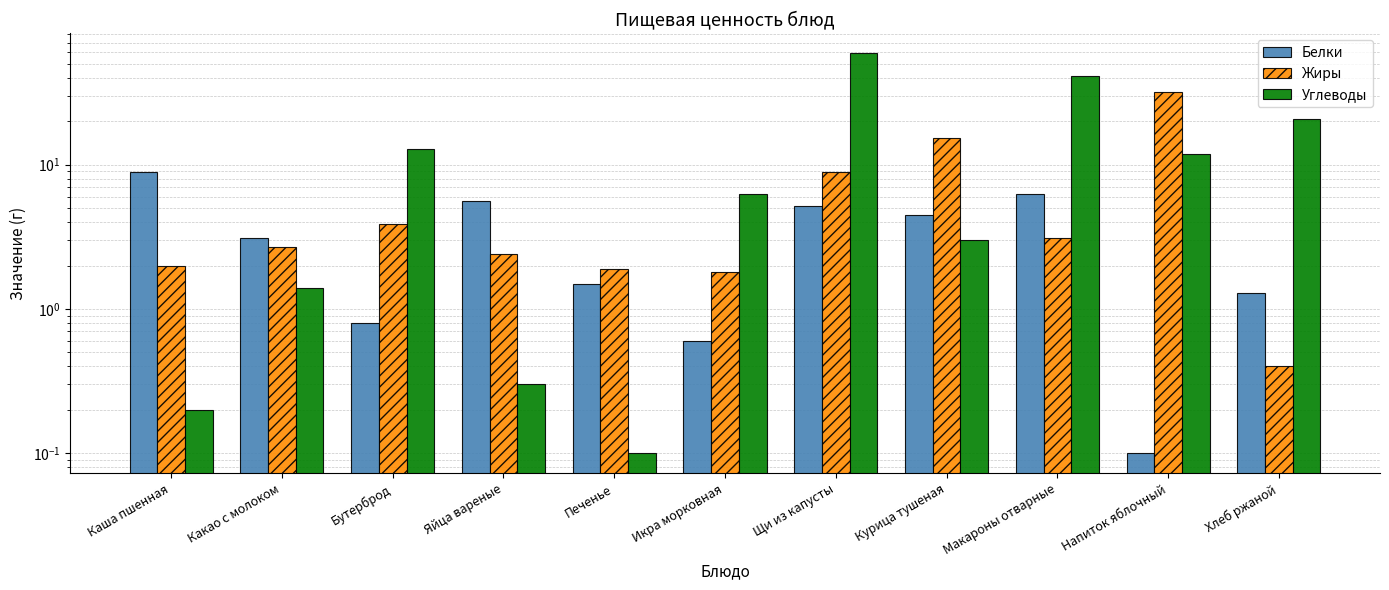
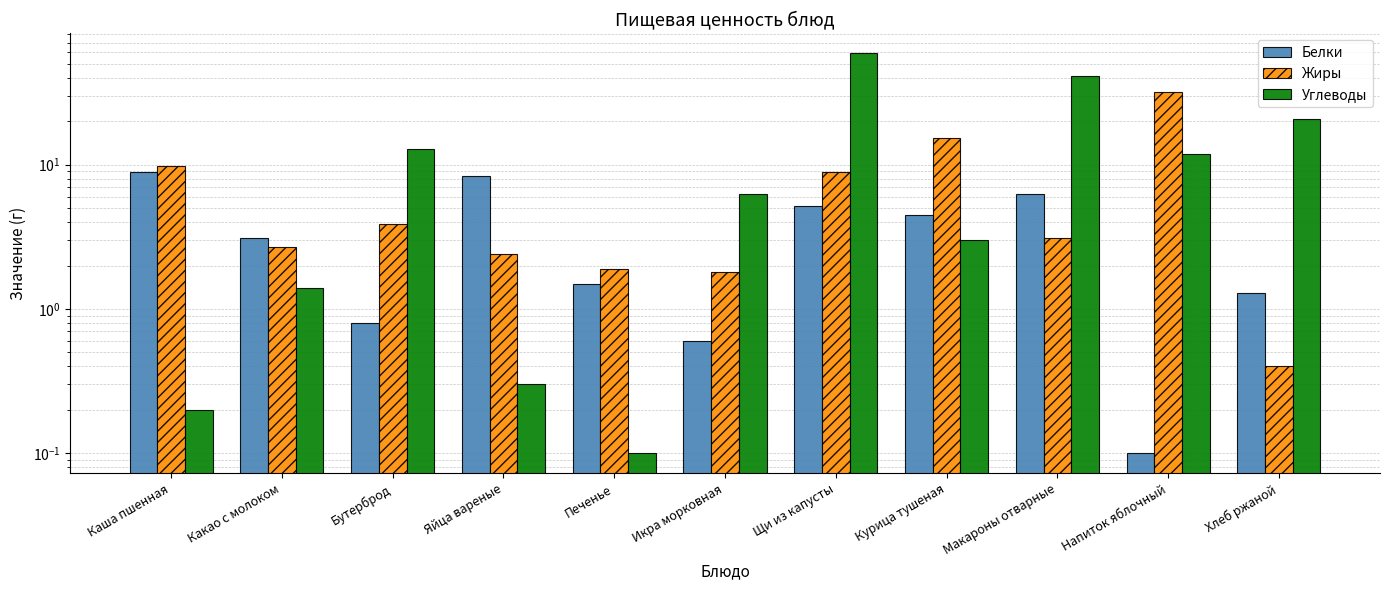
  {
    "Белки": {
      "Каша пшенная": 9,
      "Какао с молоком": 3.1,
      "Бутерброд": 0.8,
-     "Яйца вареные": 5.6,
+     "Яйца вареные": 8,
      "Печенье": 1.5,
      "Икра морковная": 0.6,
      "Щи из капусты": 5.2,
      "Курица тушеная": 4.5,
      "Макароны отварные": 6,
      "Напиток яблочный": 0.1,
      "Хлеб ржаной": 1.3
    },
    "Жиры": {
-     "Каша пшенная": 2.0,
+     "Каша пшенная": 10,
      "Какао с молоком": 2.7,
      "Бутерброд": 3.9,
      "Яйца вареные": 2.4,
      "Печенье": 1.9,
      "Икра морковная": 1.8,
      "Щи из капусты": 9,
      "Курица тушеная": 15,
      "Макароны отварные": 3.1,
      "Напиток яблочный": 32,
      "Хлеб ржаной": 0.4
    },
    "Углеводы": {
      "Каша пшенная": 0.2,
      "Какао с молоком": 1.4,
      "Бутерброд": 13,
      "Яйца вареные": 0.3,
      "Печенье": 0.1,
      "Икра морковная": 6,
      "Щи из капусты": 59,
      "Курица тушеная": 3.0,
      "Макароны отварные": 41,
      "Напиток яблочный": 12,
      "Хлеб ржаной": 21
    }
  }
